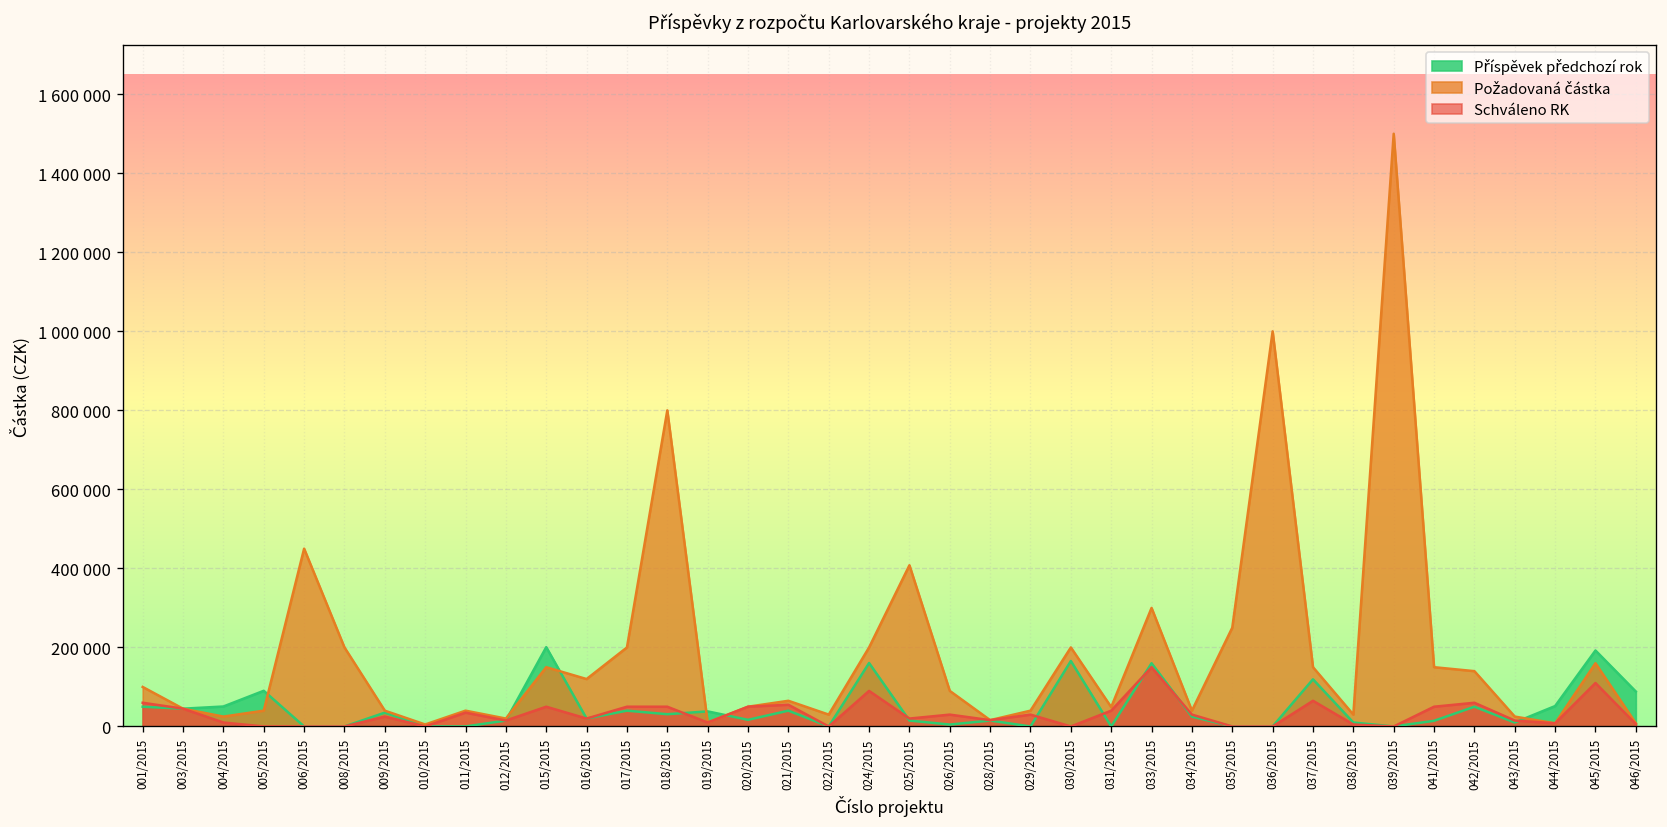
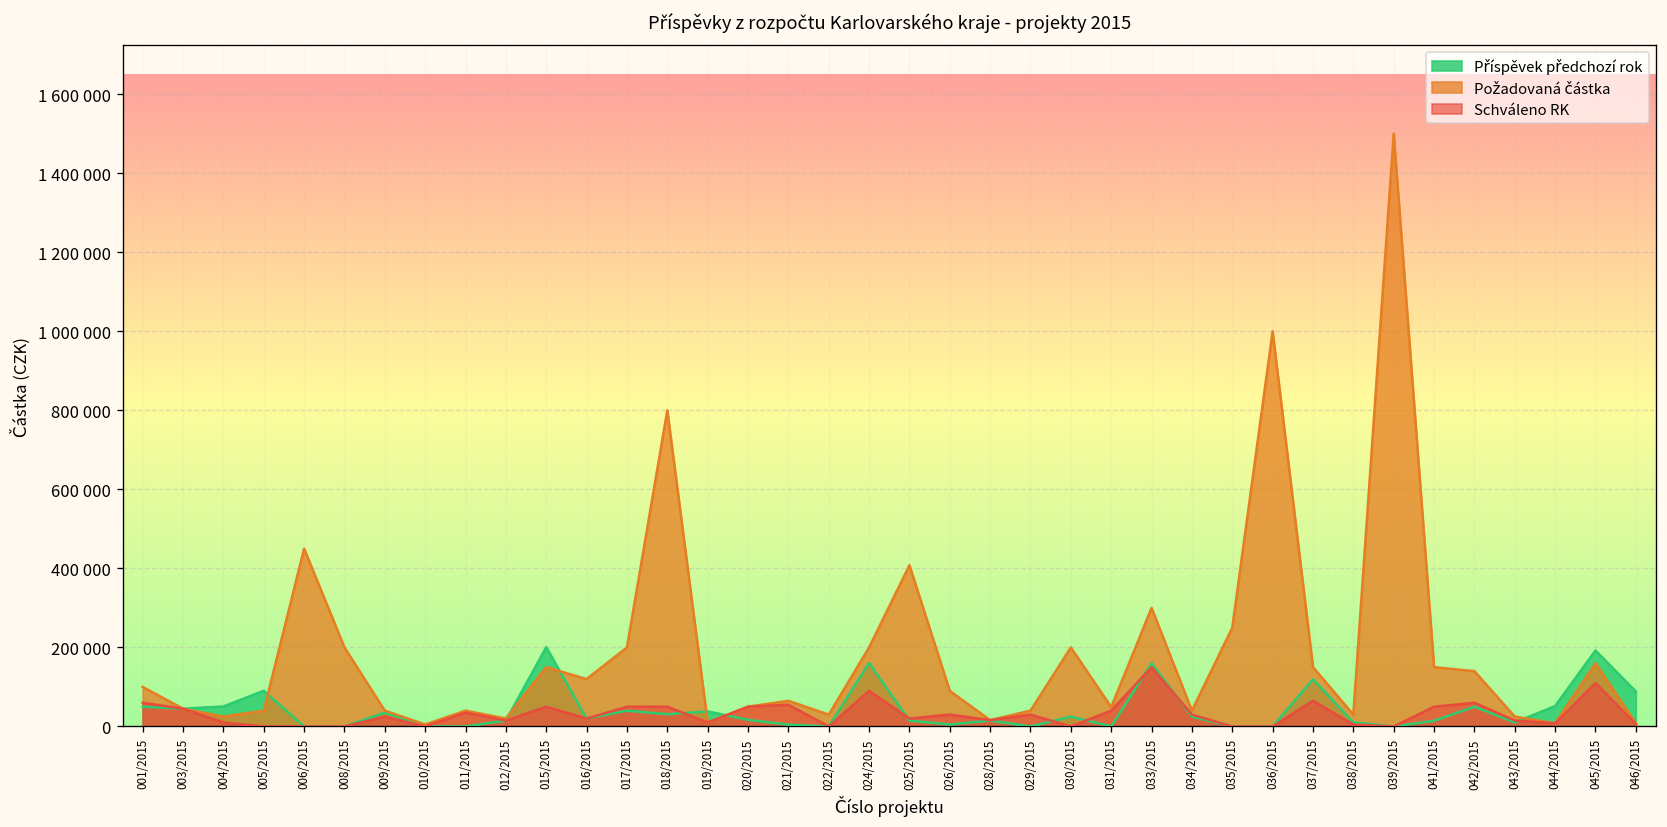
  {
    "Příspěvek předchozí rok": {
      "001/2015": 50000,
      "004/2015": 50000,
      "005/2015": 90000,
      "011/2015": 0,
      "015/2015": 200000,
      "017/2015": 40000,
      "018/2015": 30000,
      "019/2015": 40000,
      "020/2015": 20000,
-     "021/2015": 40000,
+     "021/2015": 0,
      "024/2015": 160000,
      "026/2015": 0,
      "029/2015": 0,
-     "030/2015": 170000,
+     "030/2015": 30000,
      "031/2015": 0,
      "033/2015": 160000,
      "037/2015": 120000,
      "041/2015": 10000,
      "042/2015": 50000,
      "044/2015": 50000,
      "045/2015": 190000,
      "046/2015": 90000
    }
  }
